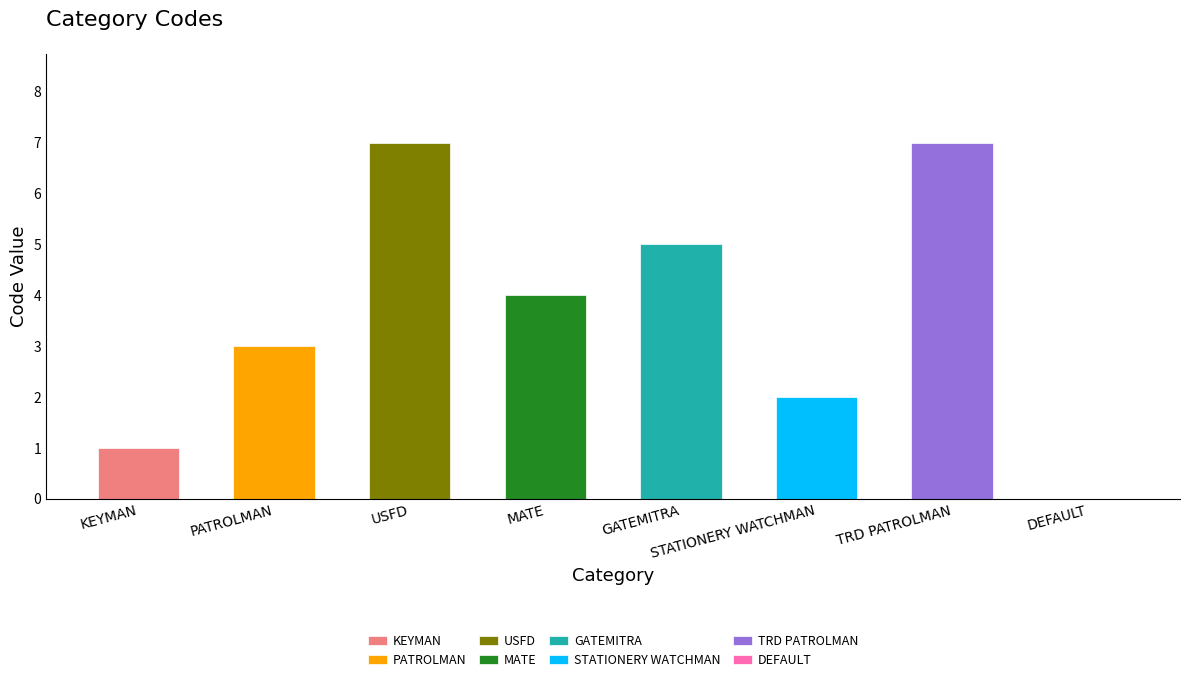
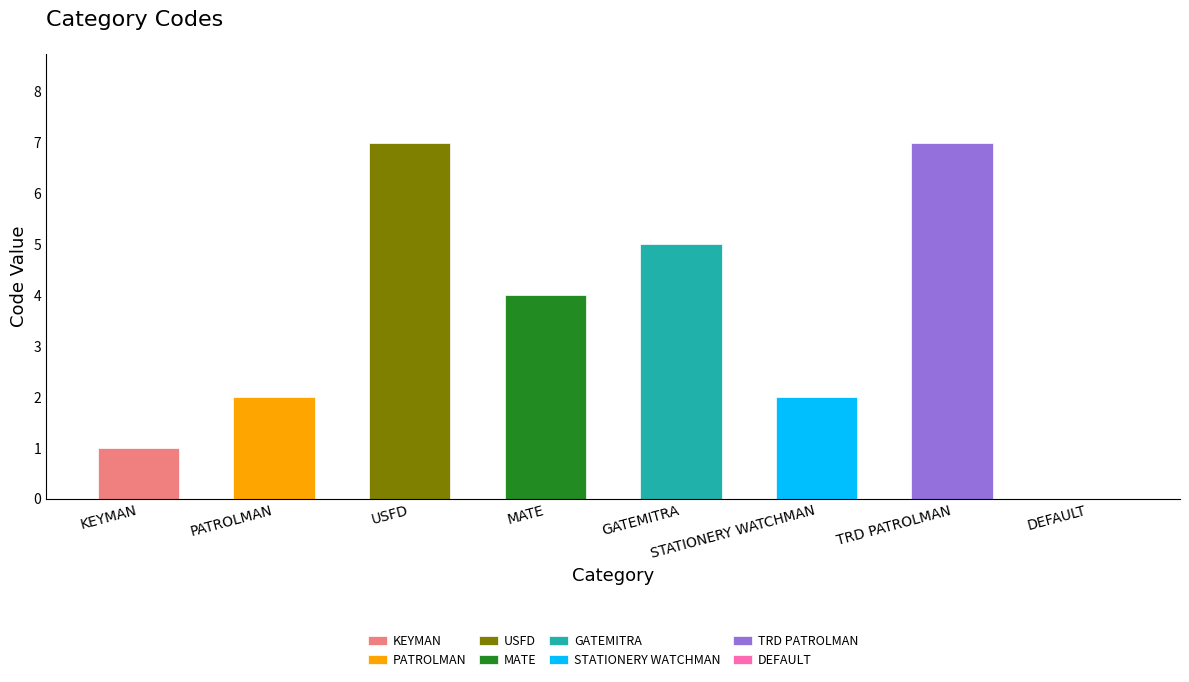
  {
    "KEYMAN": 1,
-   "PATROLMAN": 3,
+   "PATROLMAN": 2,
    "USFD": 7,
    "MATE": 4,
    "GATEMITRA": 5,
    "STATIONERY WATCHMAN": 2,
    "TRD PATROLMAN": 7,
    "DEFAULT": 0
  }
